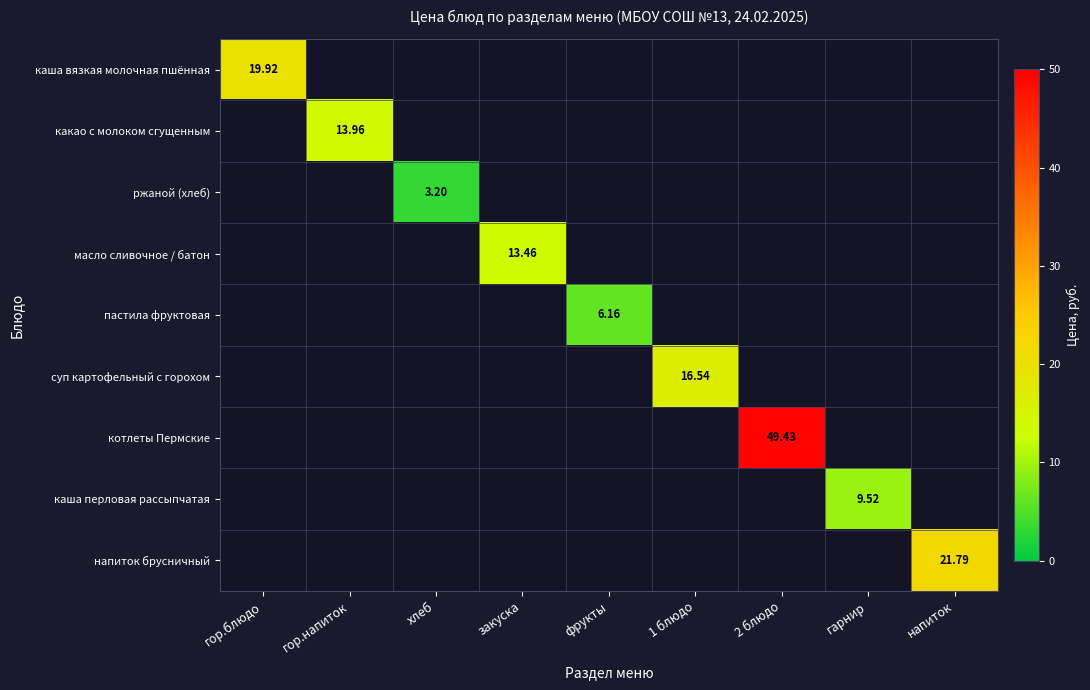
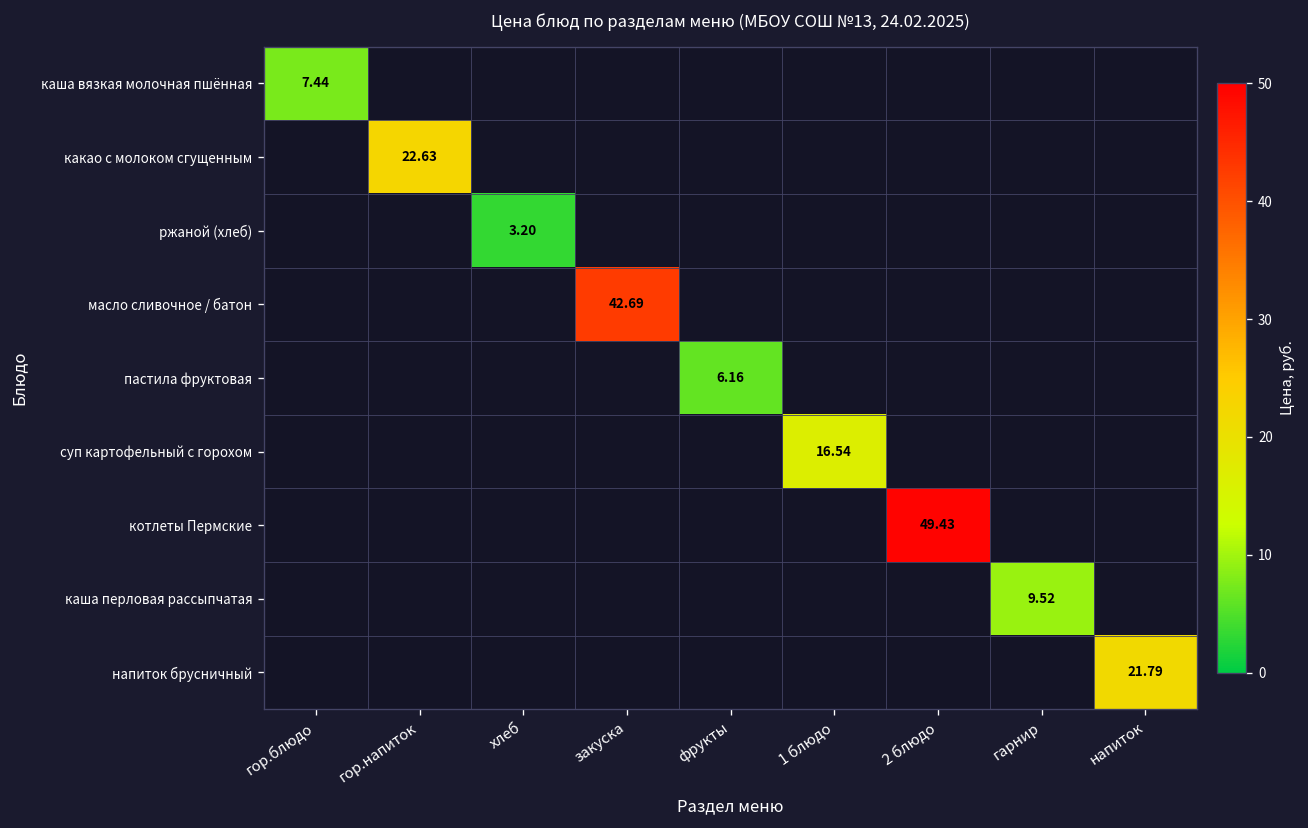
  {
    "каша вязкая молочная пшённая": {
-     "гор.блюдо": 19.92
+     "гор.блюдо": 7.44
    },
    "какао с молоком сгущенным": {
-     "гор.напиток": 13.96
+     "гор.напиток": 22.63
    },
    "ржаной (хлеб)": {
      "хлеб": 3.20
    },
    "масло сливочное / батон": {
-     "закуска": 13.46
+     "закуска": 42.69
    },
    "пастила фруктовая": {
      "фрукты": 6.16
    },
    "суп картофельный с горохом": {
      "1 блюдо": 16.54
    },
    "котлеты Пермские": {
      "2 блюдо": 49.43
    },
    "каша перловая рассыпчатая": {
      "гарнир": 9.52
    },
    "напиток брусничный": {
      "напиток": 21.79
    }
  }
